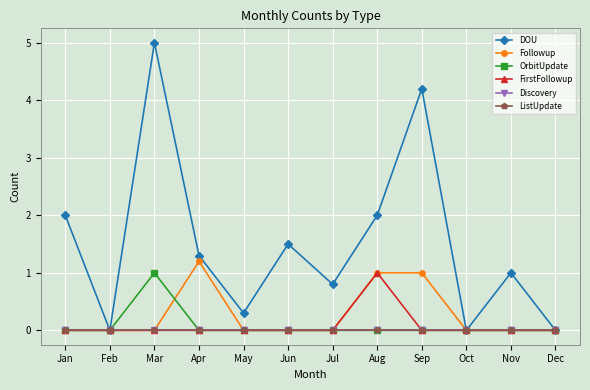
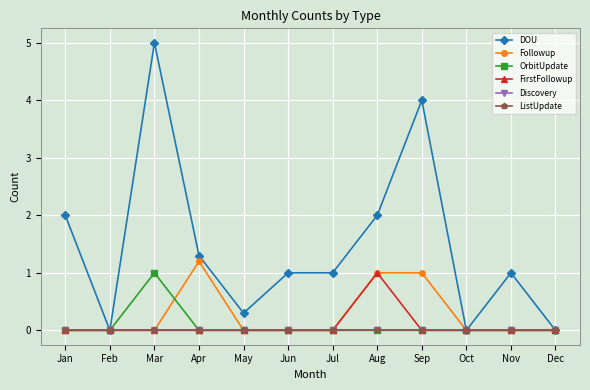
  {
    "DOU": {
      "Jan": 2.0,
      "Mar": 5.0,
      "Apr": 1.3,
      "May": 0.3,
-     "Jun": 1.5,
-     "Jul": 0.8,
+     "Jun": 1.0,
+     "Jul": 1.0,
      "Aug": 2.0,
-     "Sep": 4.2,
+     "Sep": 4.0,
      "Nov": 1.0
    },
    "Followup": {
      "Apr": 1.2,
      "Sep": 1.0
    },
    "OrbitUpdate": {
      "Mar": 1.0
    }
  }
